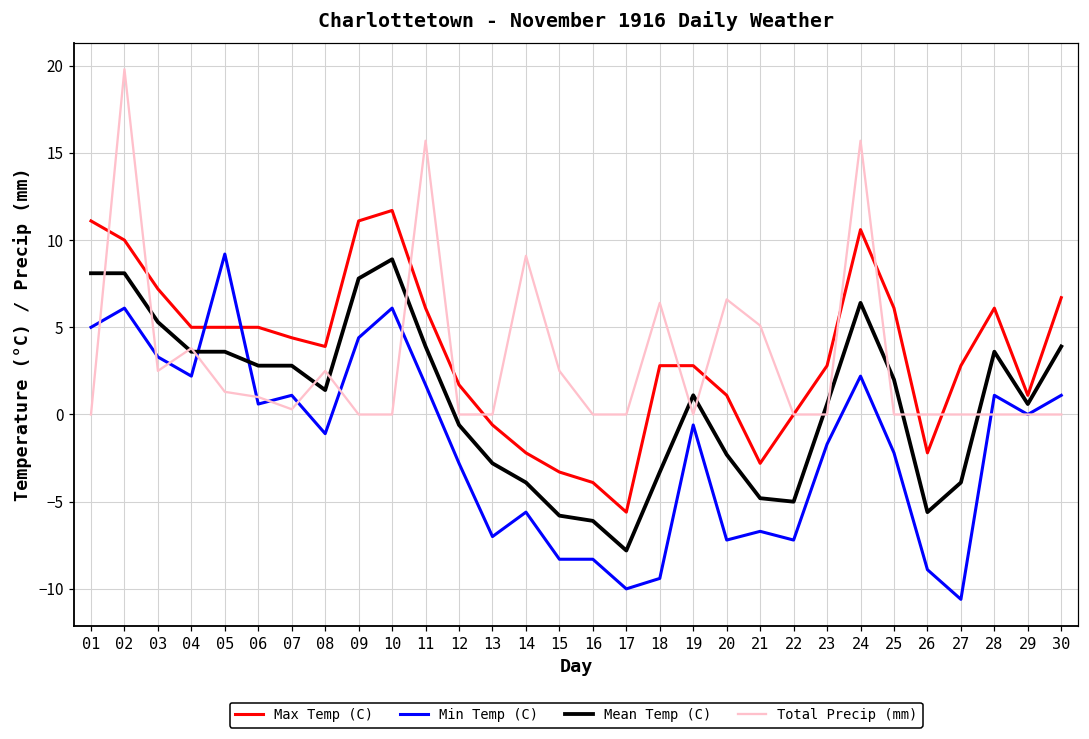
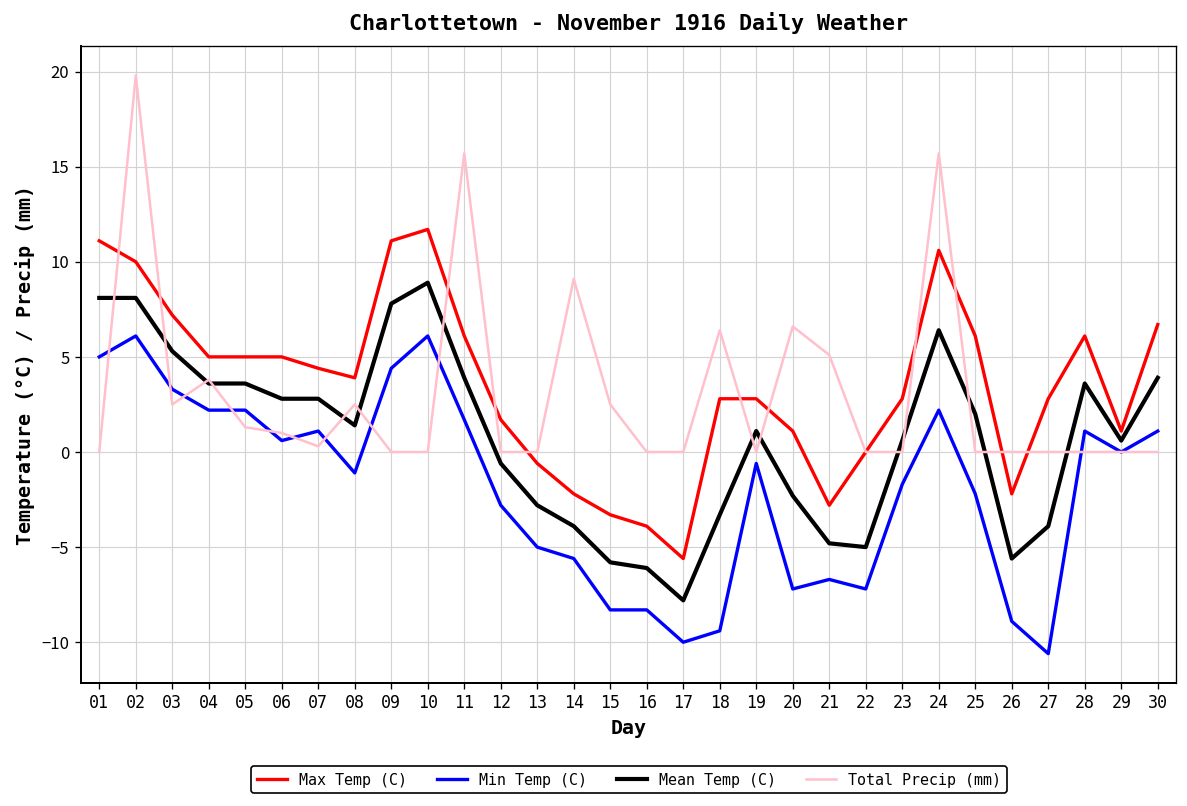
  {
    "Max Temp (C)": {
      "01": 11.1,
      "02": 10.0,
      "03": 7.2,
      "04": 5.0,
      "05": 5.0,
      "06": 5.0,
      "07": 4.4,
      "08": 3.9,
      "09": 11.1,
      "10": 11.7,
      "11": 6.1,
      "12": 1.7,
      "13": -0.6,
      "14": -2.2,
      "15": -3.3,
      "16": -3.9,
      "17": -5.6,
      "18": 2.8,
      "19": 2.8,
      "20": 1.1,
      "21": -2.8,
      "23": 2.8,
      "24": 10.6,
      "25": 6.1,
      "26": -2.2,
      "27": 2.8,
      "28": 6.1,
      "29": 1.1,
      "30": 6.7
    },
    "Min Temp (C)": {
      "01": 5.0,
      "02": 6.1,
      "03": 3.3,
      "04": 2.2,
-     "05": 9.2,
+     "05": 2.2,
      "06": 0.6,
      "07": 1.1,
      "08": -1.1,
      "09": 4.4,
      "10": 6.1,
      "11": 1.7,
      "12": -2.8,
-     "13": -7,
+     "13": -5,
      "14": -5.6,
      "15": -8.3,
      "16": -8.3,
      "17": -10.0,
      "18": -9.4,
      "19": -0.6,
      "20": -7.2,
      "21": -6.7,
      "22": -7.2,
      "23": -1.7,
      "24": 2.2,
      "25": -2.2,
      "26": -8.9,
      "27": -10.6,
      "28": 1.1,
      "30": 1.1
    },
    "Mean Temp (C)": {
      "01": 8.1,
      "02": 8.1,
      "03": 5.3,
      "04": 3.6,
      "05": 3.6,
      "06": 2.8,
      "07": 2.8,
      "08": 1.4,
      "09": 7.8,
      "10": 8.9,
      "11": 3.9,
      "12": -0.6,
      "13": -2.8,
      "14": -3.9,
      "15": -5.8,
      "16": -6.1,
      "17": -7.8,
      "18": -3.3,
      "19": 1.1,
      "20": -2.3,
      "21": -4.8,
      "22": -5.0,
      "23": 0.6,
      "24": 6.4,
      "25": 2.0,
      "26": -5.6,
      "27": -3.9,
      "28": 3.6,
      "29": 0.6,
      "30": 3.9
    },
    "Total Precip (mm)": {
      "01": 0.0,
      "02": 19.8,
      "03": 2.5,
      "04": 3.8,
      "05": 1.3,
      "06": 1.0,
      "07": 0.3,
      "08": 2.5,
      "09": 0.0,
      "10": 0.0,
      "11": 15.7,
      "12": 0.0,
      "13": 0.0,
      "14": 9.1,
      "15": 2.5,
      "16": 0.0,
      "17": 0.0,
      "18": 6.4,
      "19": 0.0,
      "20": 6.6,
      "21": 5.1,
      "23": 0.0,
      "24": 15.7,
      "25": 0.0,
      "26": 0.0,
      "27": 0.0,
      "28": 0.0,
      "30": 0.0
    }
  }
